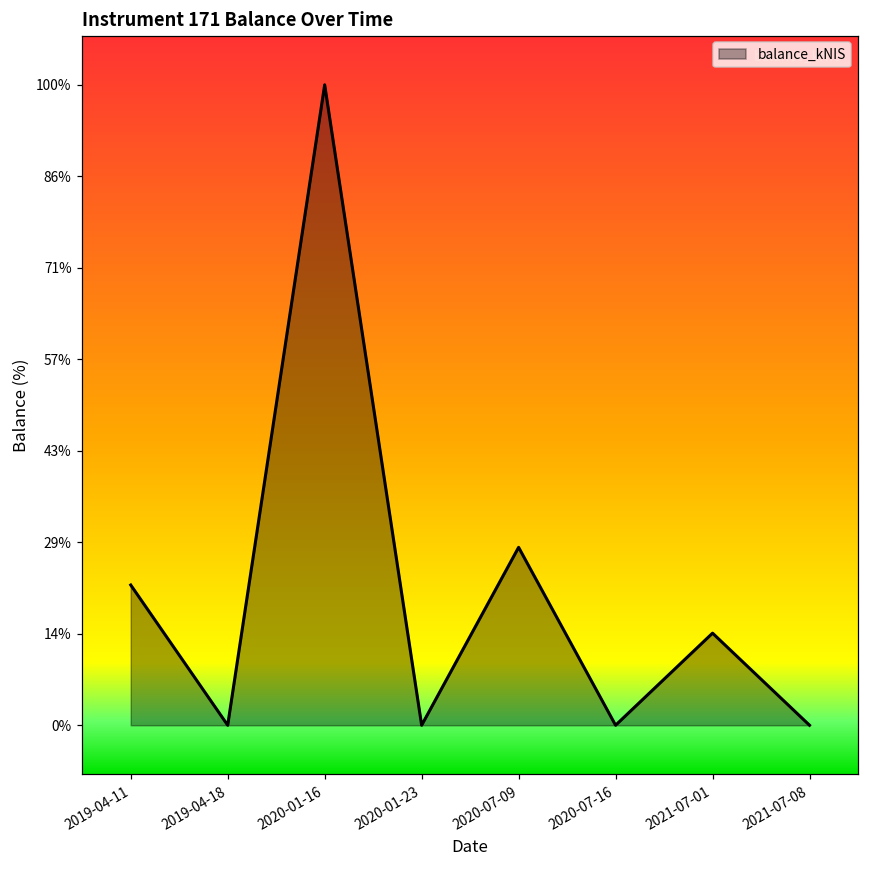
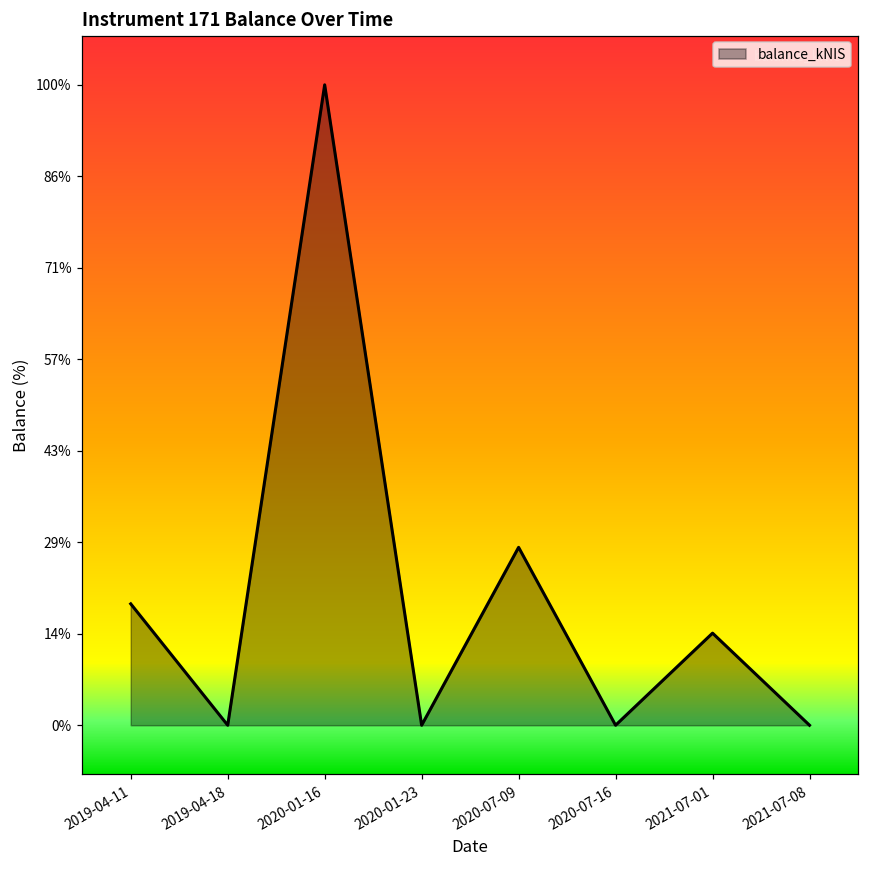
  {
-   "2019-04-11": "22%",
+   "2019-04-11": "19%",
    "2019-04-18": "0%",
    "2020-01-16": "100%",
    "2020-01-23": "0%",
    "2020-07-09": "28%",
    "2020-07-16": "0%",
    "2021-07-01": "14%",
    "2021-07-08": "0%"
  }
